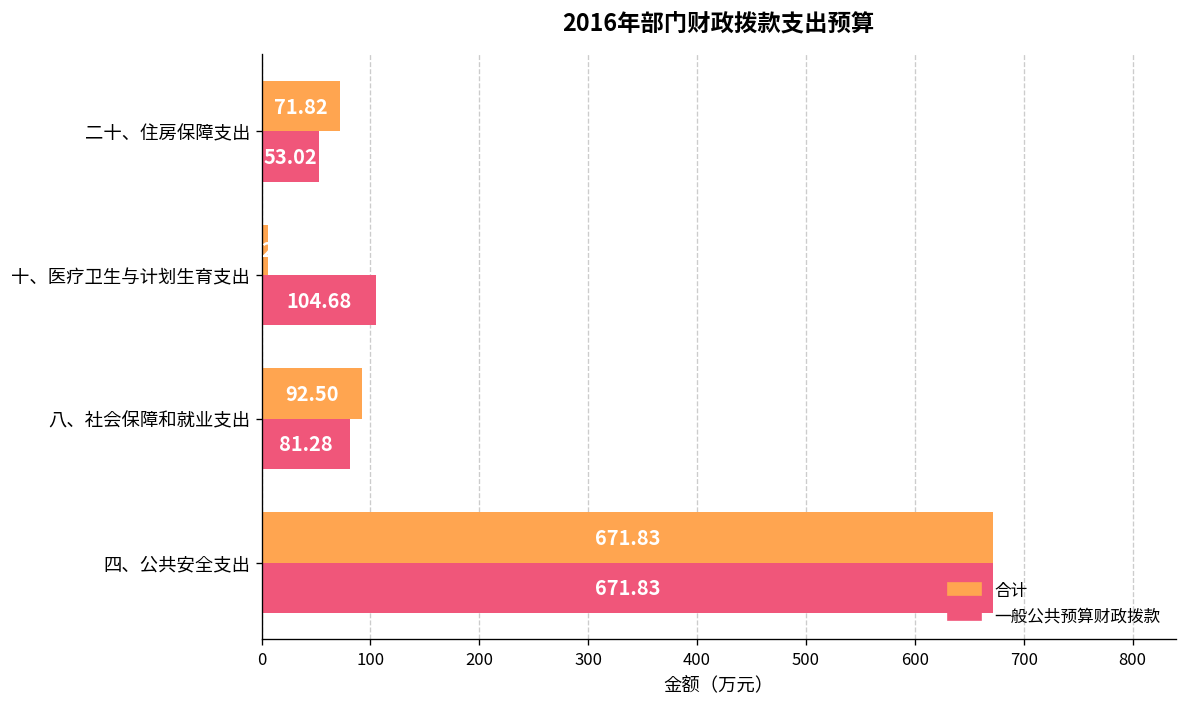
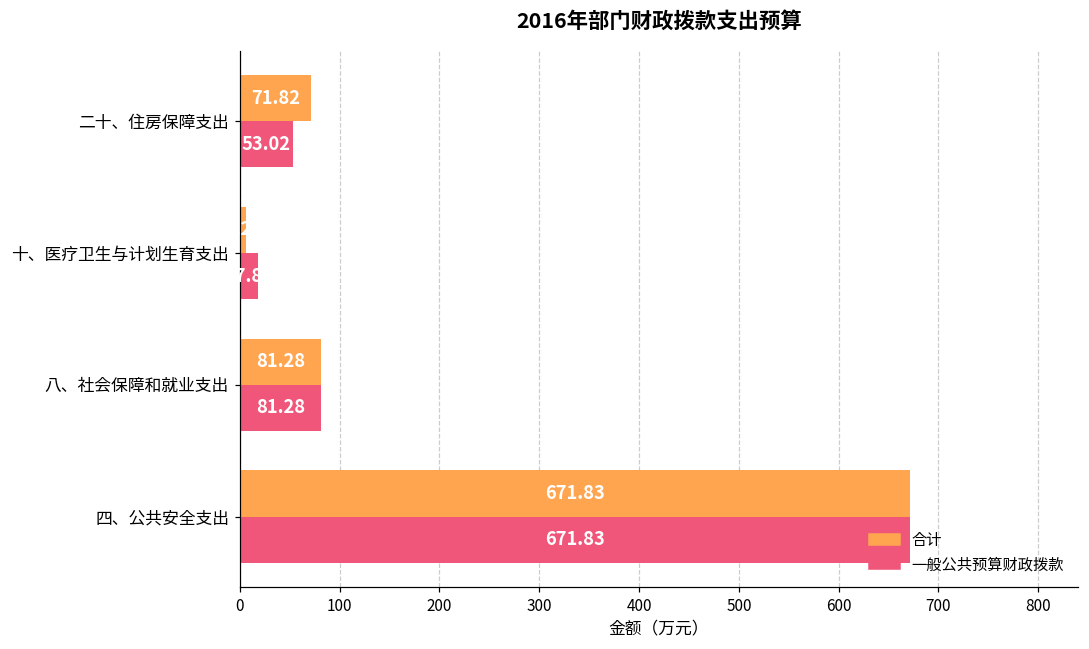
  {
    "合计": {
      "二十、住房保障支出": 71.82,
-     "八、社会保障和就业支出": 92.50,
+     "八、社会保障和就业支出": 81.28,
      "四、公共安全支出": 671.83
    },
    "一般公共预算财政拨款": {
-     "十、医疗卫生与计划生育支出": 100
+     "十、医疗卫生与计划生育支出": 20
    }
  }
